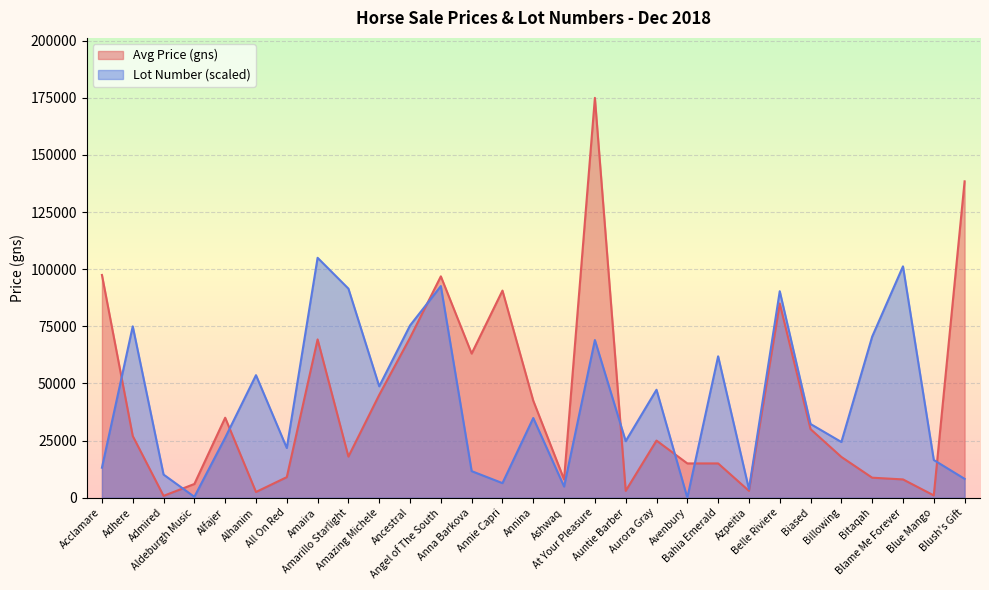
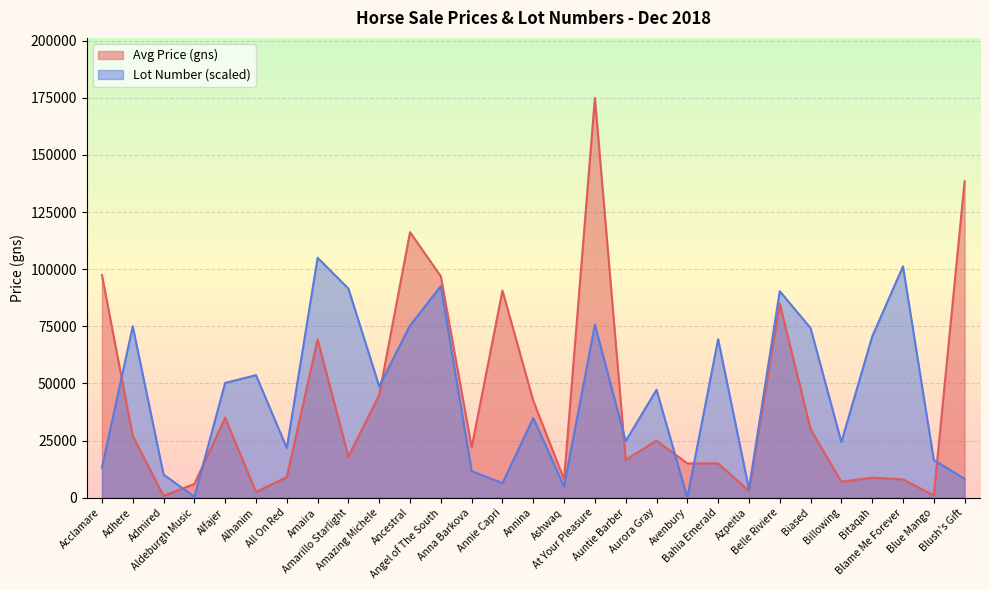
  {
    "Avg Price (gns)": {
      "Acclamare": 97000,
      "Adhere": 27000,
      "Admired": 1000,
      "Aldeburgh Music": 6000,
      "Alfajer": 35000,
      "Alhanim": 3000,
      "All On Red": 9000,
      "Amaira": 69000,
      "Amarillo Starlight": 18000,
      "Amazing Michele": 45000,
-     "Ancestral": 70000,
+     "Ancestral": 116000,
      "Angel of The South": 97000,
-     "Anna Barkova": 63000,
+     "Anna Barkova": 22000,
      "Annie Capri": 91000,
      "Annina": 42000,
      "Ashwaq": 8000,
      "At Your Pleasure": 175000,
-     "Auntie Barber": 3000,
+     "Auntie Barber": 17000,
      "Aurora Gray": 25000,
      "Avenbury": 15000,
      "Bahia Emerald": 15000,
      "Belle Riviere": 85000,
      "Biased": 30000,
-     "Billowing": 18000,
+     "Billowing": 7000,
      "Bitaqah": 9000,
      "Blame Me Forever": 8000,
      "Blue Mango": 1000,
      "Blush's Gift": 138000
    },
    "Lot Number (scaled)": {
      "Acclamare": 13000,
      "Adhere": 75000,
      "Admired": 10000,
      "Aldeburgh Music": 0,
-     "Alfajer": 26000,
+     "Alfajer": 50000,
      "Alhanim": 54000,
      "All On Red": 22000,
      "Amaira": 105000,
      "Amarillo Starlight": 92000,
      "Amazing Michele": 49000,
      "Ancestral": 75000,
      "Angel of The South": 93000,
      "Anna Barkova": 12000,
      "Annie Capri": 6000,
      "Annina": 35000,
      "Ashwaq": 5000,
-     "At Your Pleasure": 69000,
+     "At Your Pleasure": 76000,
      "Auntie Barber": 25000,
      "Aurora Gray": 47000,
      "Avenbury": 0,
-     "Bahia Emerald": 62000,
+     "Bahia Emerald": 69000,
      "Belle Riviere": 90000,
-     "Biased": 32000,
+     "Biased": 74000,
      "Billowing": 24000,
      "Bitaqah": 70000,
      "Blame Me Forever": 101000,
      "Blue Mango": 17000,
      "Blush's Gift": 8000
    }
  }
